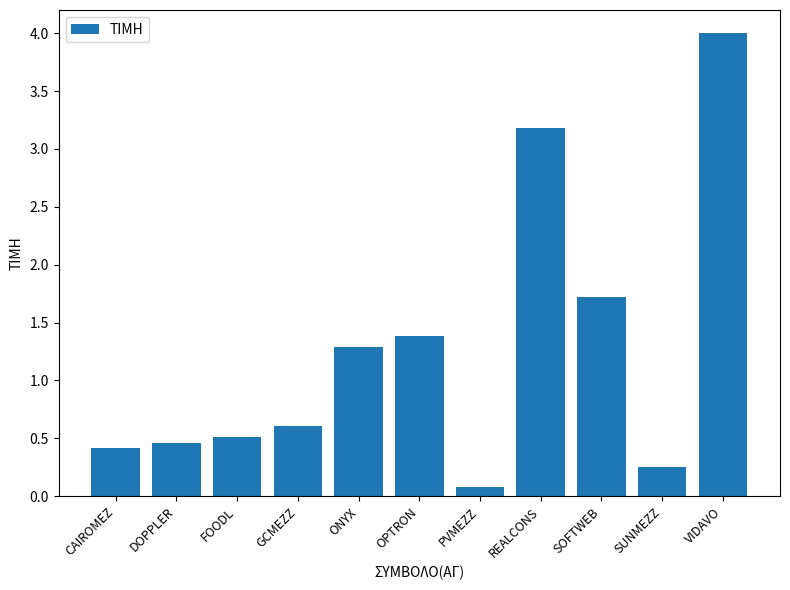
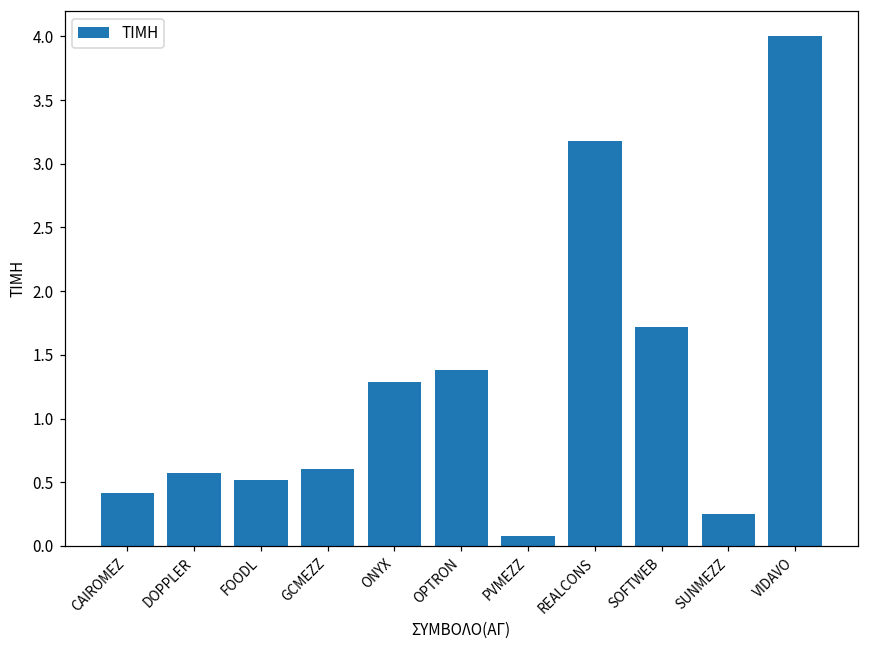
  {
    "CAIROMEZ": 0.42,
-   "DOPPLER": 0.46,
+   "DOPPLER": 0.57,
    "FOODL": 0.51,
    "GCMEZZ": 0.61,
    "ONYX": 1.29,
    "OPTRON": 1.38,
    "PVMEZZ": 0.08,
    "REALCONS": 3.18,
    "SOFTWEB": 1.72,
    "SUNMEZZ": 0.25,
    "VIDAVO": 4.00
  }
